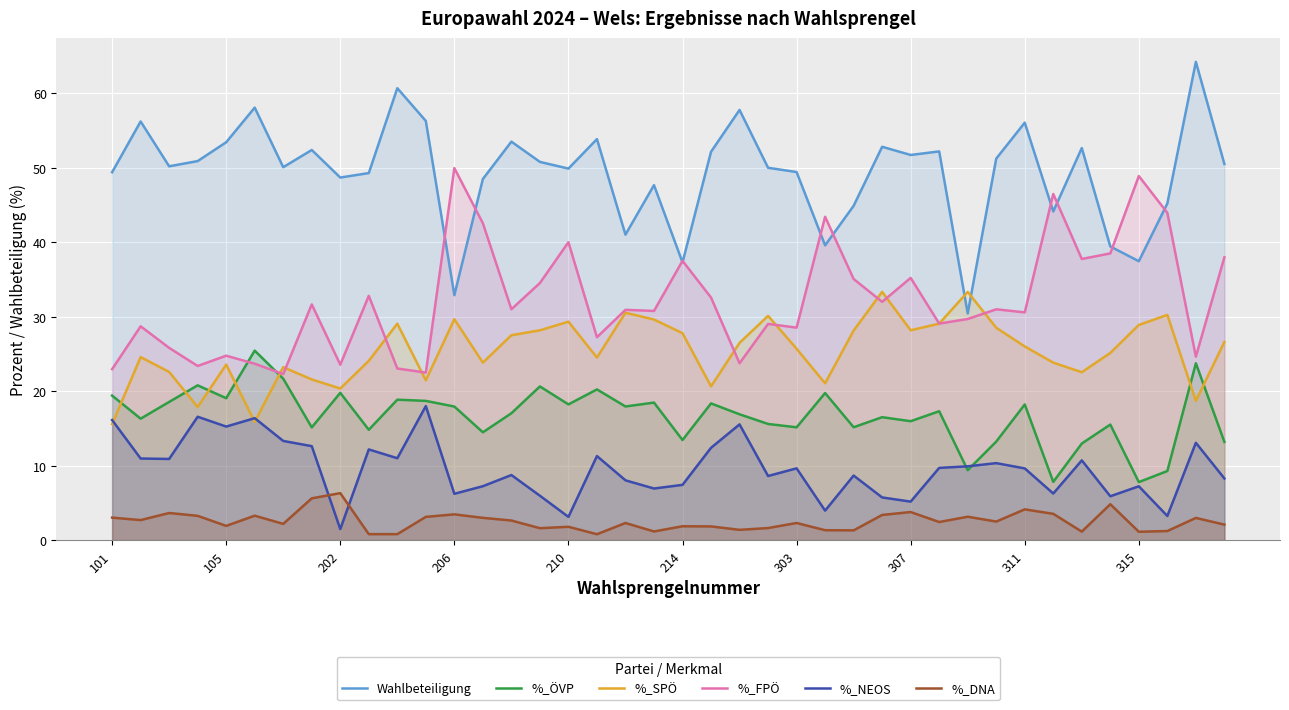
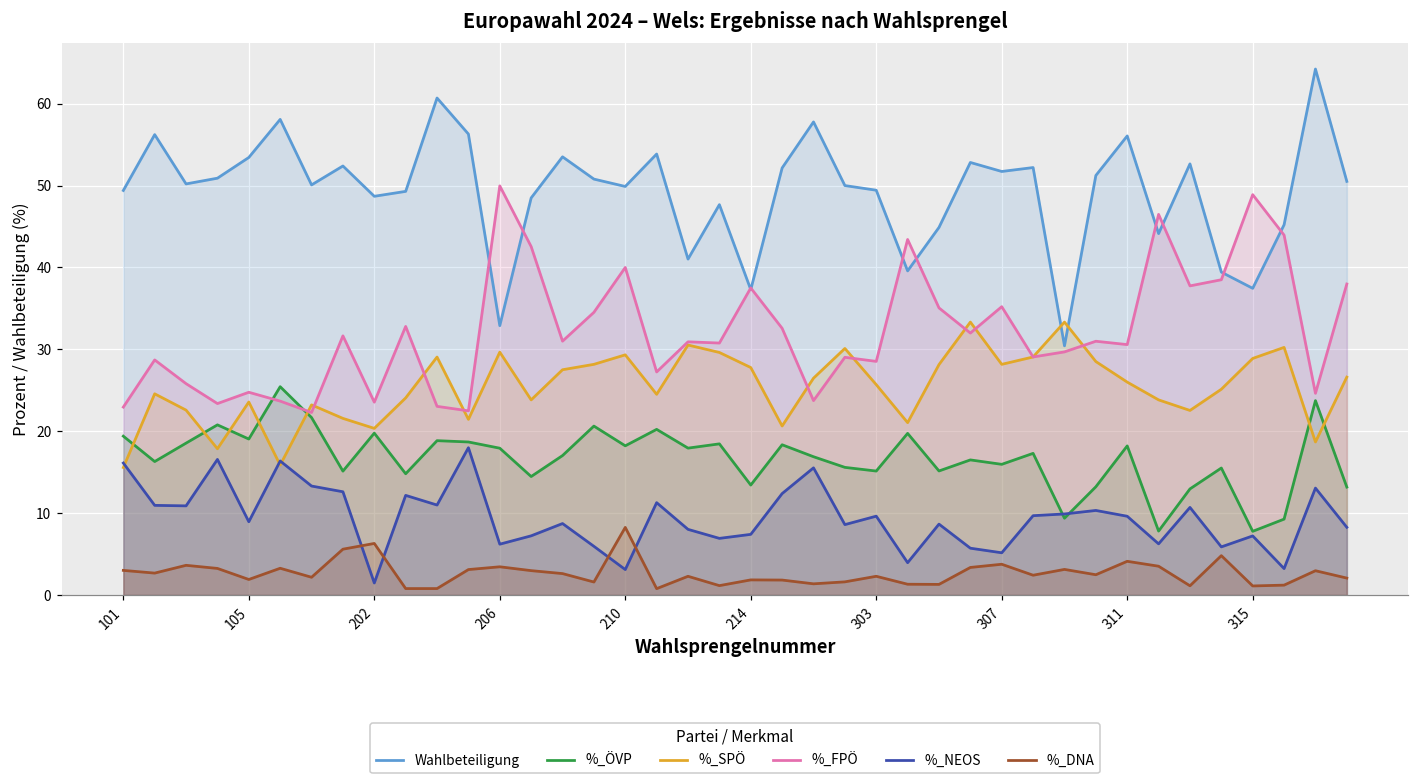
  {
    "Wahlbeteiligung": {
      "101": 49,
      "105": 53,
      "202": 49,
      "206": 33,
      "210": 50,
      "303": 49,
      "307": 52,
      "311": 56,
      "315": 37
    },
    "%_ÖVP": {
      "101": 19,
      "105": 19,
      "202": 20,
      "206": 18,
      "210": 18,
      "214": 13,
      "303": 15,
      "307": 16,
      "311": 18,
      "315": 8
    },
    "%_SPÖ": {
      "101": 16,
      "105": 24,
      "202": 20,
      "206": 30,
      "210": 29,
      "214": 28,
      "303": 26,
      "307": 28,
      "311": 26,
      "315": 29
    },
    "%_FPÖ": {
      "101": 23,
      "105": 25,
      "202": 24,
      "206": 50,
      "210": 40,
      "303": 29,
      "307": 35,
      "311": 31,
      "315": 49
    },
    "%_NEOS": {
      "101": 16,
-     "105": 15,
+     "105": 9,
      "202": 1,
      "206": 6,
      "210": 3,
      "214": 7,
      "303": 10,
      "307": 5,
      "311": 10,
      "315": 7
    },
    "%_DNA": {
      "101": 3,
      "105": 2,
      "202": 6,
      "206": 3,
-     "210": 2,
+     "210": 8,
      "214": 2,
      "303": 2,
      "307": 4,
      "311": 4,
      "315": 1
    }
  }
